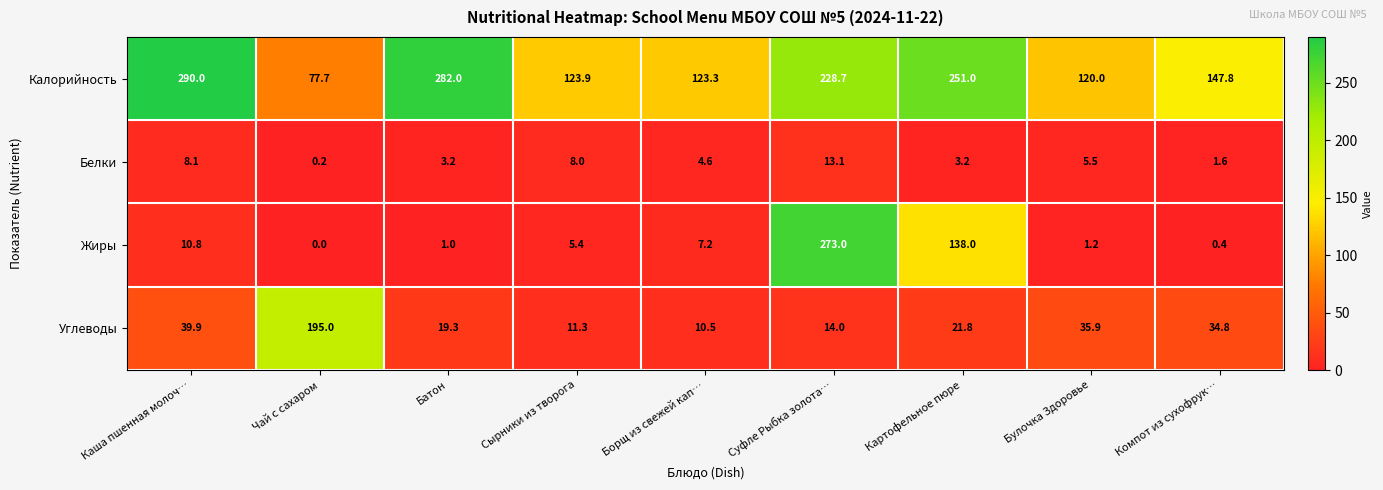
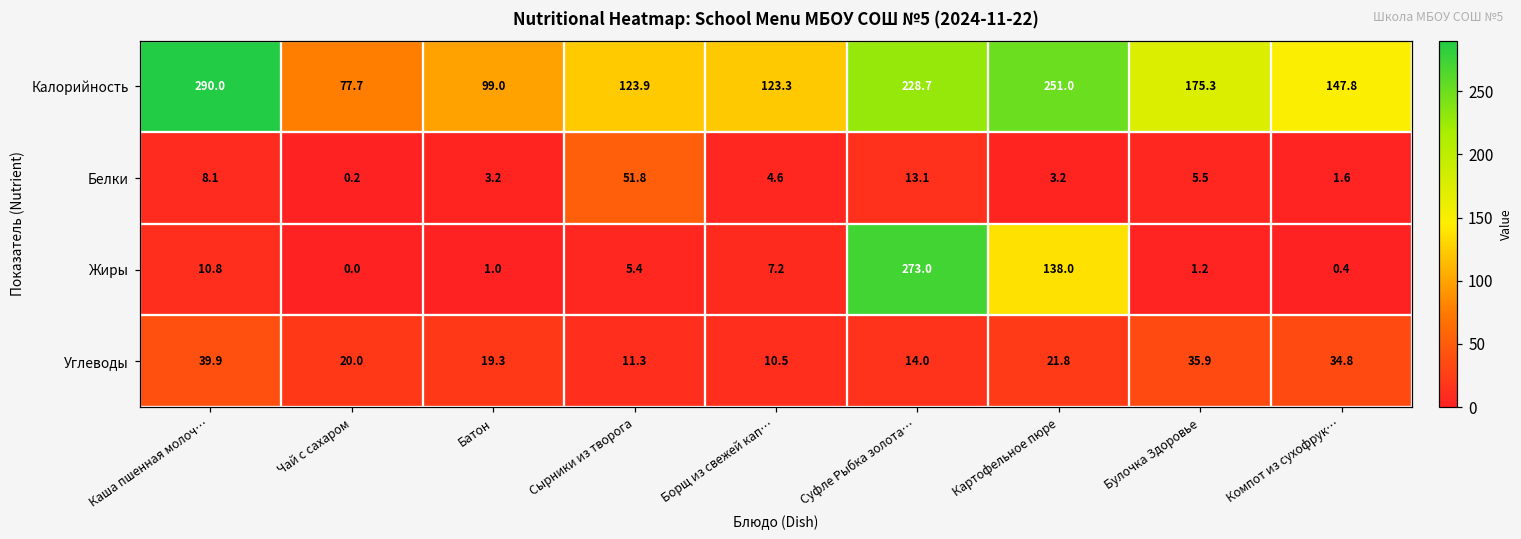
  {
    "Калорийность": {
      "Каша пшенная молоч…": 290.0,
      "Чай с сахаром": 77.7,
-     "Батон": 282.0,
+     "Батон": 99.0,
      "Сырники из творога": 123.9,
      "Борщ из свежей кап…": 123.3,
      "Суфле Рыбка золота…": 228.7,
      "Картофельное пюре": 251.0,
-     "Булочка Здоровье": 120.0,
+     "Булочка Здоровье": 175.3,
      "Компот из сухофрук…": 147.8
    },
    "Белки": {
      "Каша пшенная молоч…": 8.1,
      "Чай с сахаром": 0.2,
      "Батон": 3.2,
-     "Сырники из творога": 8.0,
+     "Сырники из творога": 51.8,
      "Борщ из свежей кап…": 4.6,
      "Суфле Рыбка золота…": 13.1,
      "Картофельное пюре": 3.2,
      "Булочка Здоровье": 5.5,
      "Компот из сухофрук…": 1.6
    },
    "Жиры": {
      "Каша пшенная молоч…": 10.8,
      "Чай с сахаром": 0.0,
      "Батон": 1.0,
      "Сырники из творога": 5.4,
      "Борщ из свежей кап…": 7.2,
      "Суфле Рыбка золота…": 273.0,
      "Картофельное пюре": 138.0,
      "Булочка Здоровье": 1.2,
      "Компот из сухофрук…": 0.4
    },
    "Углеводы": {
      "Каша пшенная молоч…": 39.9,
-     "Чай с сахаром": 195.0,
+     "Чай с сахаром": 20.0,
      "Батон": 19.3,
      "Сырники из творога": 11.3,
      "Борщ из свежей кап…": 10.5,
      "Суфле Рыбка золота…": 14.0,
      "Картофельное пюре": 21.8,
      "Булочка Здоровье": 35.9,
      "Компот из сухофрук…": 34.8
    }
  }
